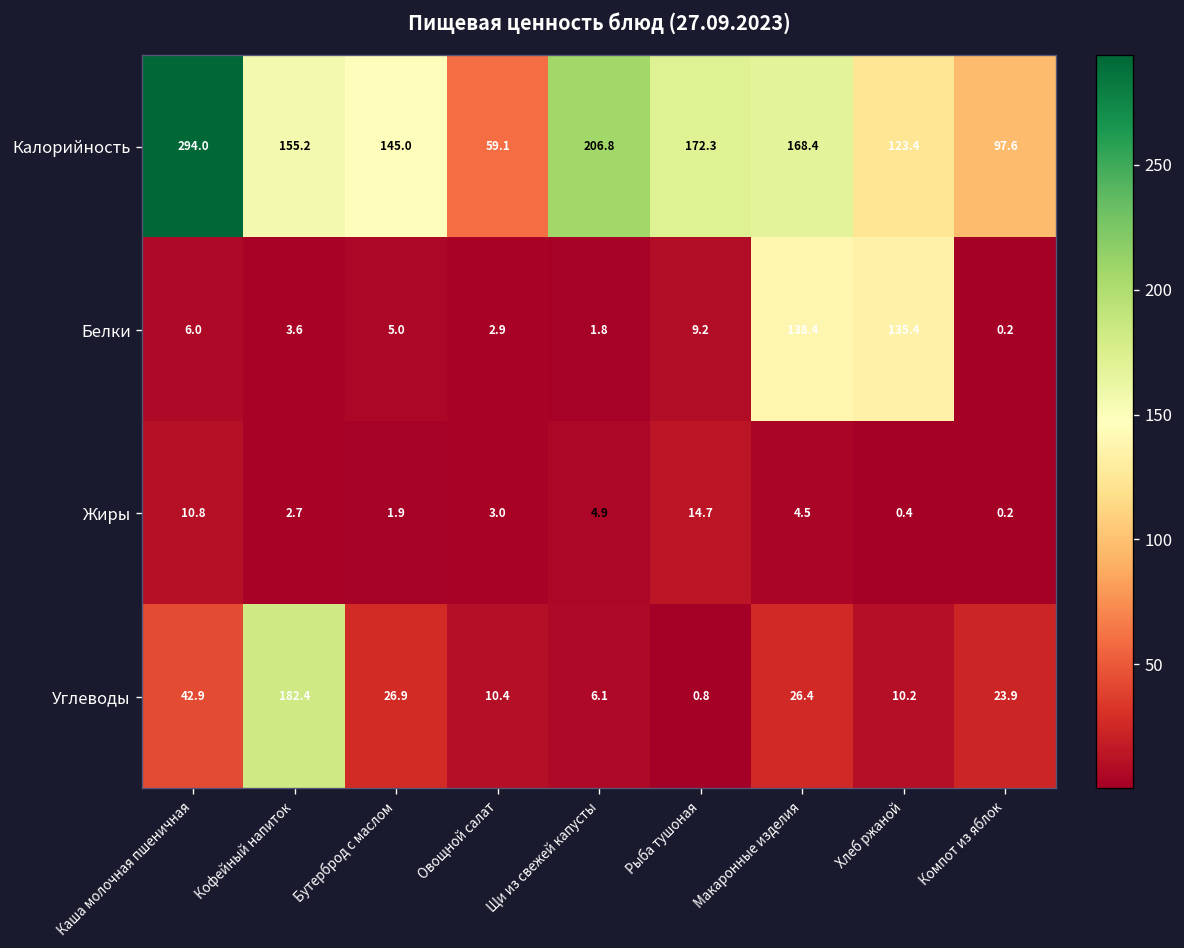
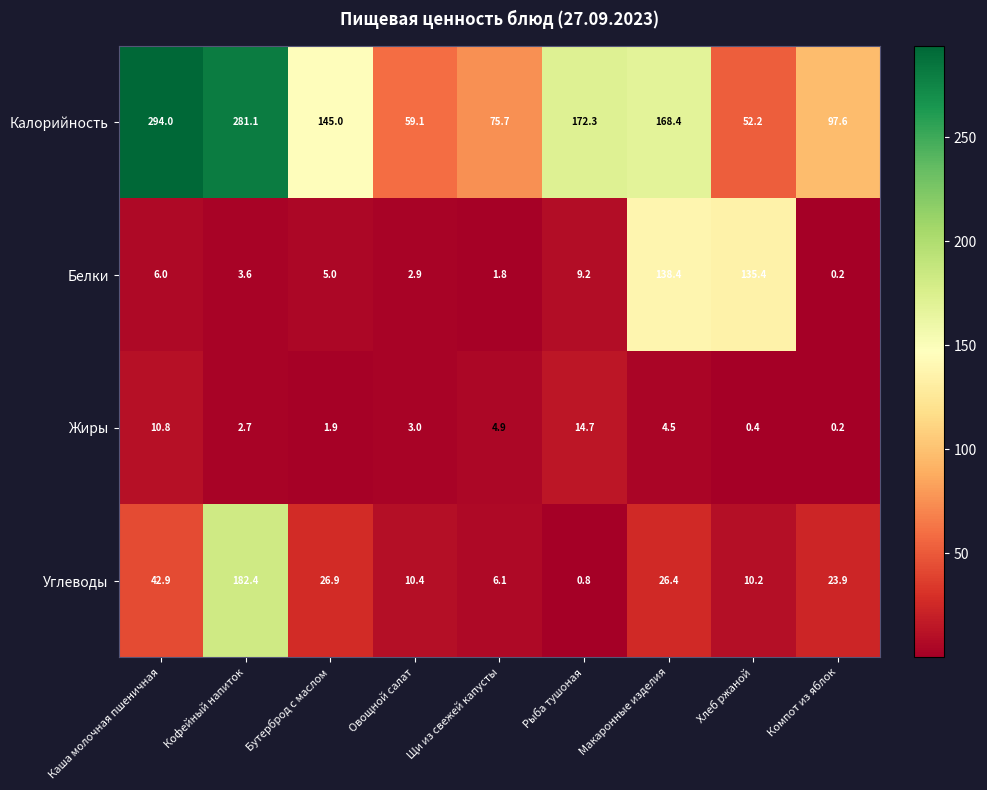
  {
    "Калорийность": {
      "Каша молочная пшеничная": 294.0,
-     "Кофейный напиток": 155.2,
+     "Кофейный напиток": 281.1,
      "Бутерброд с маслом": 145.0,
      "Овощной салат": 59.1,
-     "Щи из свежей капусты": 206.8,
+     "Щи из свежей капусты": 75.7,
      "Рыба тушоная": 172.3,
      "Макаронные изделия": 168.4,
-     "Хлеб ржаной": 123.4,
+     "Хлеб ржаной": 52.2,
      "Компот из яблок": 97.6
    },
    "Белки": {
      "Каша молочная пшеничная": 6.0,
      "Кофейный напиток": 3.6,
      "Бутерброд с маслом": 5.0,
      "Овощной салат": 2.9,
      "Щи из свежей капусты": 1.8,
      "Рыба тушоная": 9.2,
      "Макаронные изделия": 138.4,
      "Хлеб ржаной": 135.4,
      "Компот из яблок": 0.2
    },
    "Жиры": {
      "Каша молочная пшеничная": 10.8,
      "Кофейный напиток": 2.7,
      "Бутерброд с маслом": 1.9,
      "Овощной салат": 3.0,
      "Щи из свежей капусты": 4.9,
      "Рыба тушоная": 14.7,
      "Макаронные изделия": 4.5,
      "Хлеб ржаной": 0.4,
      "Компот из яблок": 0.2
    },
    "Углеводы": {
      "Каша молочная пшеничная": 42.9,
      "Кофейный напиток": 182.4,
      "Бутерброд с маслом": 26.9,
      "Овощной салат": 10.4,
      "Щи из свежей капусты": 6.1,
      "Рыба тушоная": 0.8,
      "Макаронные изделия": 26.4,
      "Хлеб ржаной": 10.2,
      "Компот из яблок": 23.9
    }
  }
